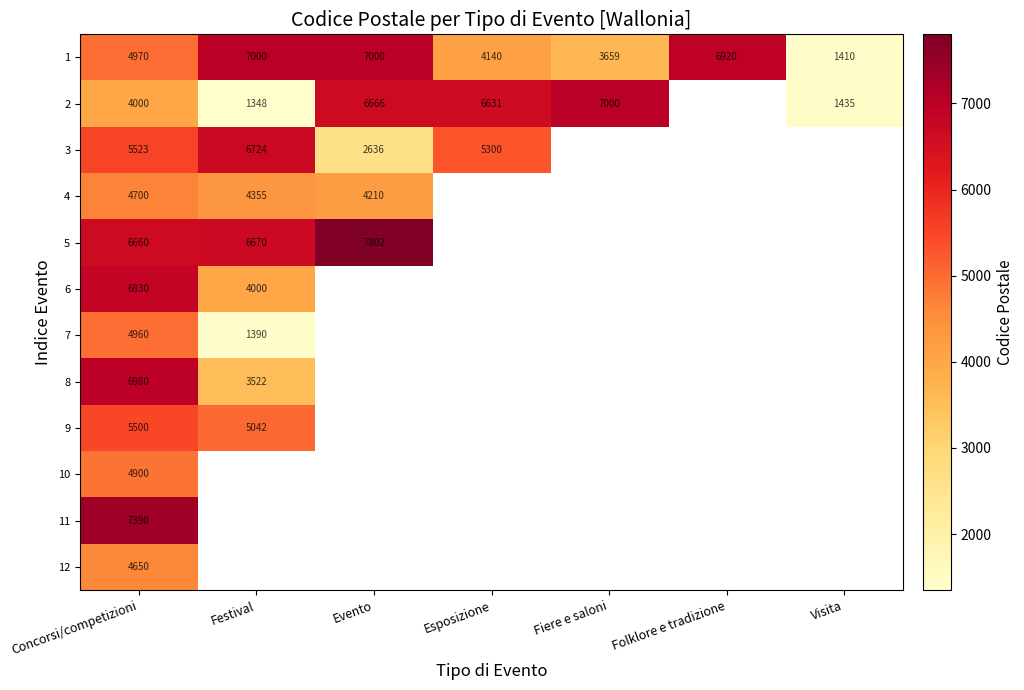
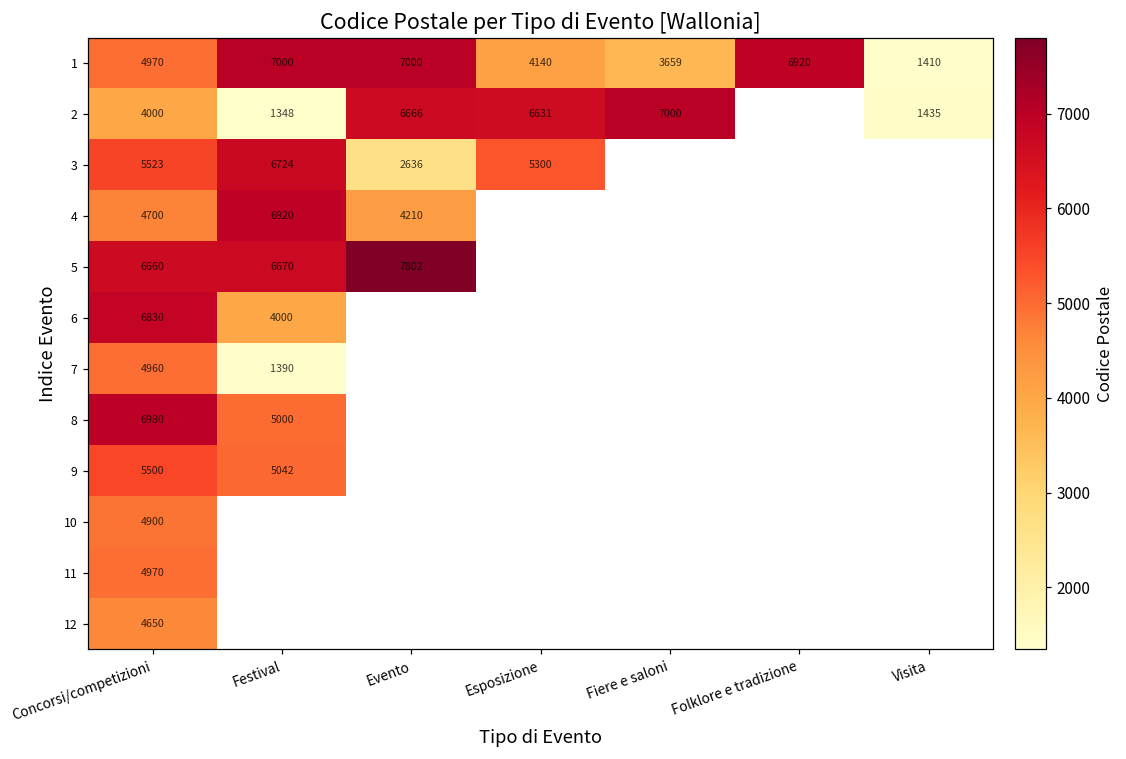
  {
    "1": {
      "Concorsi/competizioni": 4970,
      "Festival": 7000,
      "Evento": 7000,
      "Esposizione": 4140,
      "Fiere e saloni": 3659,
      "Folklore e tradizione": 6920,
      "Visita": 1410
    },
    "2": {
      "Concorsi/competizioni": 4000,
      "Festival": 1348,
      "Evento": 6666,
      "Esposizione": 6631,
      "Fiere e saloni": 7000,
      "Visita": 1435
    },
    "3": {
      "Concorsi/competizioni": 5523,
      "Festival": 6724,
      "Evento": 2636,
      "Esposizione": 5300
    },
    "4": {
      "Concorsi/competizioni": 4700,
-     "Festival": 4355,
+     "Festival": 6920,
      "Evento": 4210
    },
    "5": {
      "Concorsi/competizioni": 6660,
      "Festival": 6670,
      "Evento": 7802
    },
    "6": {
      "Concorsi/competizioni": 6830,
      "Festival": 4000
    },
    "7": {
      "Concorsi/competizioni": 4960,
      "Festival": 1390
    },
    "8": {
      "Concorsi/competizioni": 6980,
-     "Festival": 3522
+     "Festival": 5000
    },
    "9": {
      "Concorsi/competizioni": 5500,
      "Festival": 5042
    },
    "10": {
      "Concorsi/competizioni": 4900
    },
    "11": {
-     "Concorsi/competizioni": 7390
+     "Concorsi/competizioni": 4970
    },
    "12": {
      "Concorsi/competizioni": 4650
    }
  }
